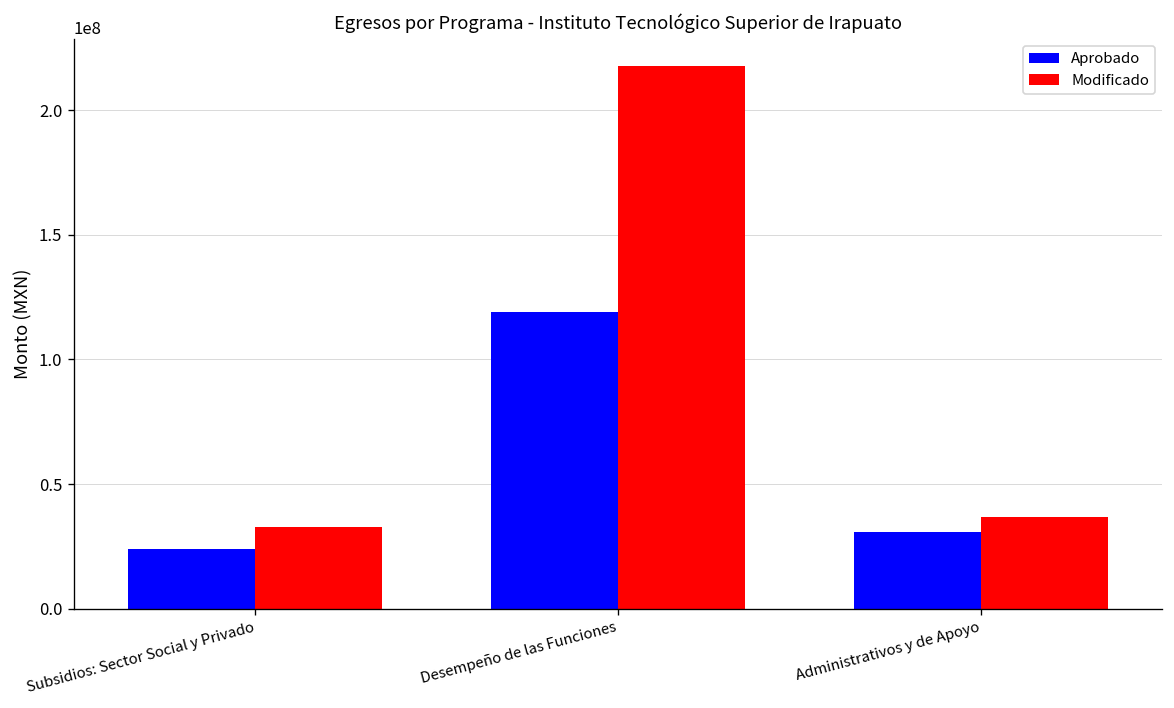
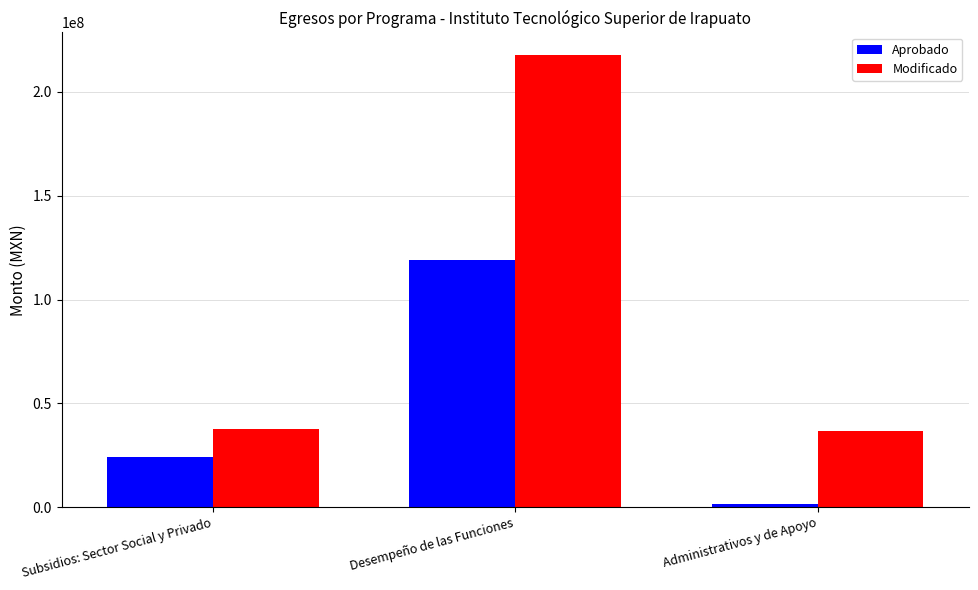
  {
    "Aprobado": {
      "Subsidios: Sector Social y Privado": 24000000,
      "Desempeño de las Funciones": 119000000,
-     "Administrativos y de Apoyo": 31000000
+     "Administrativos y de Apoyo": 1000000
    },
    "Modificado": {
-     "Subsidios: Sector Social y Privado": 33000000,
+     "Subsidios: Sector Social y Privado": 37000000,
      "Desempeño de las Funciones": 218000000,
      "Administrativos y de Apoyo": 37000000
    }
  }
